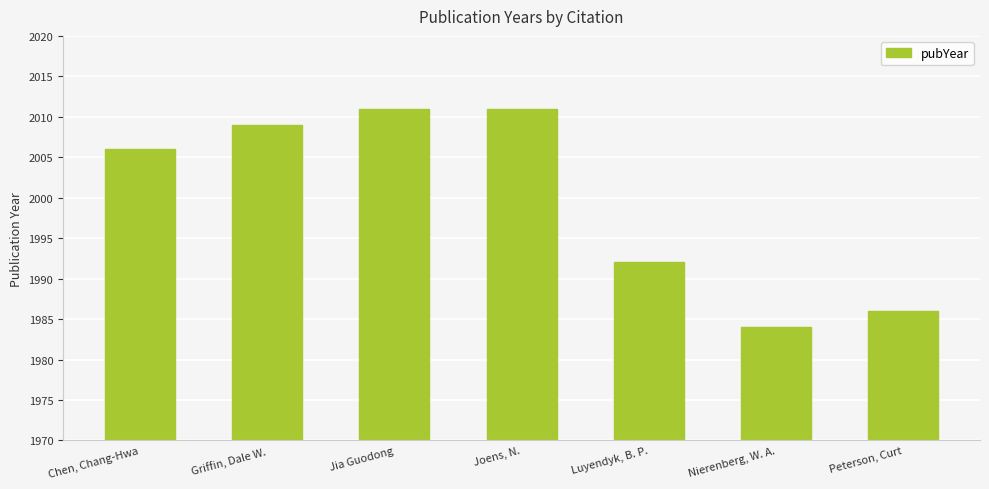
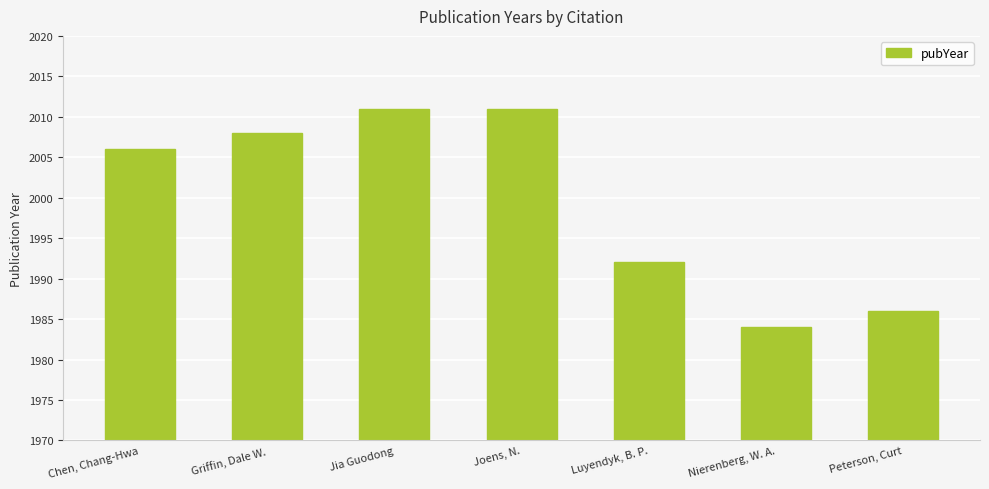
  {
    "Chen, Chang-Hwa": 2006,
-   "Griffin, Dale W.": 2009,
+   "Griffin, Dale W.": 2008,
    "Jia Guodong": 2011,
    "Joens, N.": 2011,
    "Luyendyk, B. P.": 1992,
    "Nierenberg, W. A.": 1984,
    "Peterson, Curt": 1986
  }
